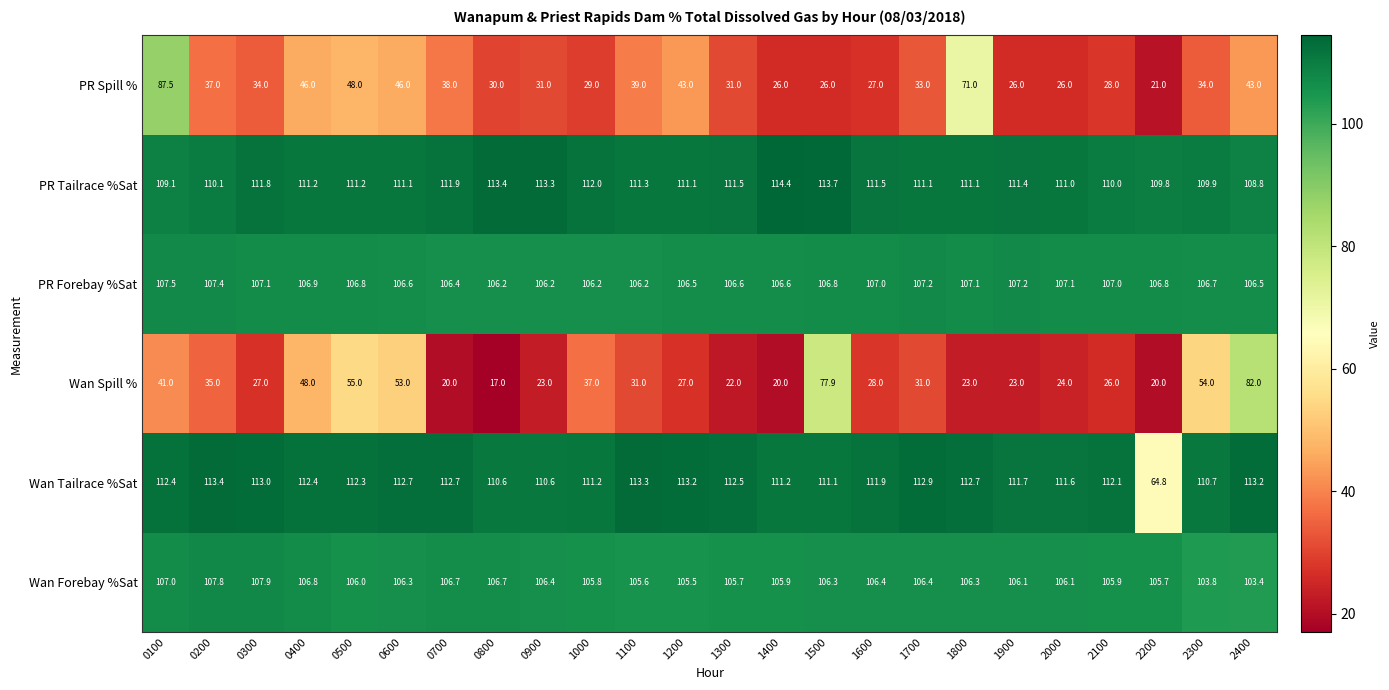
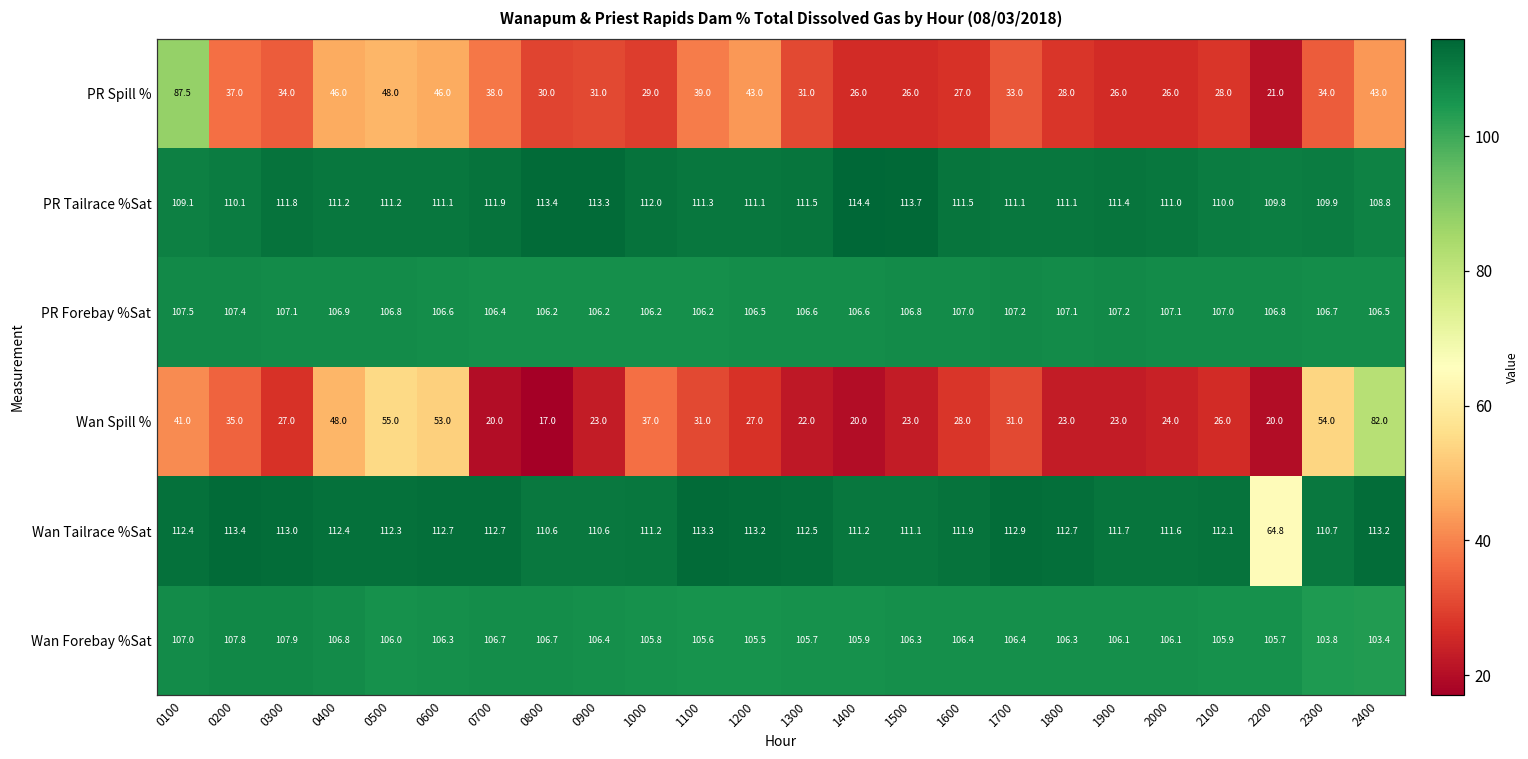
  {
    "PR Spill %": {
      "0100": 87.5,
      "0200": 37.0,
      "0300": 34.0,
      "0400": 46.0,
      "0500": 48.0,
      "0600": 46.0,
      "0700": 38.0,
      "0800": 30.0,
      "0900": 31.0,
      "1000": 29.0,
      "1100": 39.0,
      "1200": 43.0,
      "1300": 31.0,
      "1400": 26.0,
      "1500": 26.0,
      "1600": 27.0,
      "1700": 33.0,
-     "1800": 71.0,
+     "1800": 28.0,
      "1900": 26.0,
      "2000": 26.0,
      "2100": 28.0,
      "2200": 21.0,
      "2300": 34.0,
      "2400": 43.0
    },
    "PR Tailrace %Sat": {
      "0100": 109.1,
      "0200": 110.1,
      "0300": 111.8,
      "0400": 111.2,
      "0500": 111.2,
      "0600": 111.1,
      "0700": 111.9,
      "0800": 113.4,
      "0900": 113.3,
      "1000": 112.0,
      "1100": 111.3,
      "1200": 111.1,
      "1300": 111.5,
      "1400": 114.4,
      "1500": 113.7,
      "1600": 111.5,
      "1700": 111.1,
      "1800": 111.1,
      "1900": 111.4,
      "2000": 111.0,
      "2100": 110.0,
      "2200": 109.8,
      "2300": 109.9,
      "2400": 108.8
    },
    "PR Forebay %Sat": {
      "0100": 107.5,
      "0200": 107.4,
      "0300": 107.1,
      "0400": 106.9,
      "0500": 106.8,
      "0600": 106.6,
      "0700": 106.4,
      "0800": 106.2,
      "0900": 106.2,
      "1000": 106.2,
      "1100": 106.2,
      "1200": 106.5,
      "1300": 106.6,
      "1400": 106.6,
      "1500": 106.8,
      "1600": 107.0,
      "1700": 107.2,
      "1800": 107.1,
      "1900": 107.2,
      "2000": 107.1,
      "2100": 107.0,
      "2200": 106.8,
      "2300": 106.7,
      "2400": 106.5
    },
    "Wan Spill %": {
      "0100": 41.0,
      "0200": 35.0,
      "0300": 27.0,
      "0400": 48.0,
      "0500": 55.0,
      "0600": 53.0,
      "0700": 20.0,
      "0800": 17.0,
      "0900": 23.0,
      "1000": 37.0,
      "1100": 31.0,
      "1200": 27.0,
      "1300": 22.0,
      "1400": 20.0,
-     "1500": 77.9,
+     "1500": 23.0,
      "1600": 28.0,
      "1700": 31.0,
      "1800": 23.0,
      "1900": 23.0,
      "2000": 24.0,
      "2100": 26.0,
      "2200": 20.0,
      "2300": 54.0,
      "2400": 82.0
    },
    "Wan Tailrace %Sat": {
      "0100": 112.4,
      "0200": 113.4,
      "0300": 113.0,
      "0400": 112.4,
      "0500": 112.3,
      "0600": 112.7,
      "0700": 112.7,
      "0800": 110.6,
      "0900": 110.6,
      "1000": 111.2,
      "1100": 113.3,
      "1200": 113.2,
      "1300": 112.5,
      "1400": 111.2,
      "1500": 111.1,
      "1600": 111.9,
      "1700": 112.9,
      "1800": 112.7,
      "1900": 111.7,
      "2000": 111.6,
      "2100": 112.1,
      "2200": 64.8,
      "2300": 110.7,
      "2400": 113.2
    },
    "Wan Forebay %Sat": {
      "0100": 107.0,
      "0200": 107.8,
      "0300": 107.9,
      "0400": 106.8,
      "0500": 106.0,
      "0600": 106.3,
      "0700": 106.7,
      "0800": 106.7,
      "0900": 106.4,
      "1000": 105.8,
      "1100": 105.6,
      "1200": 105.5,
      "1300": 105.7,
      "1400": 105.9,
      "1500": 106.3,
      "1600": 106.4,
      "1700": 106.4,
      "1800": 106.3,
      "1900": 106.1,
      "2000": 106.1,
      "2100": 105.9,
      "2200": 105.7,
      "2300": 103.8,
      "2400": 103.4
    }
  }
